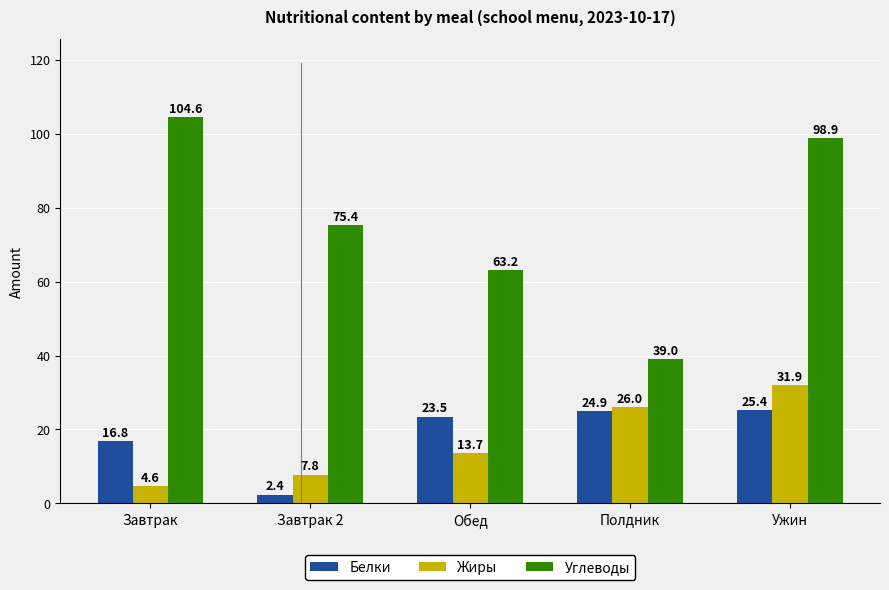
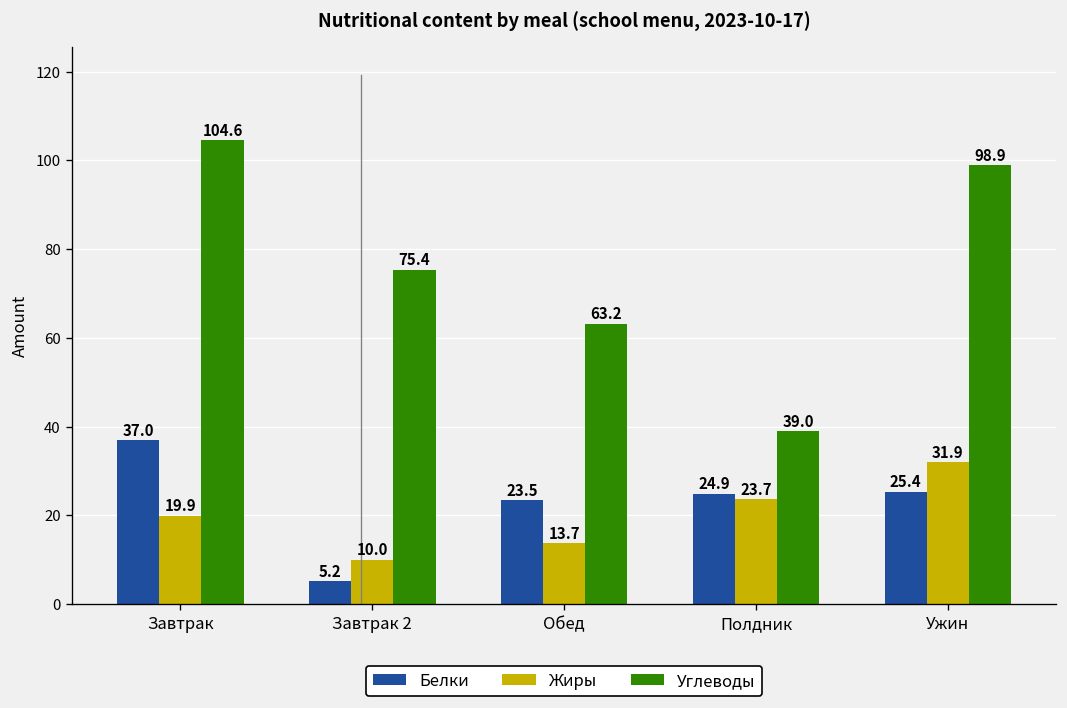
  {
    "Белки": {
-     "Завтрак": 16.8,
-     "Завтрак 2": 2.4,
+     "Завтрак": 37.0,
+     "Завтрак 2": 5.2,
      "Обед": 23.5,
      "Полдник": 24.9,
      "Ужин": 25.4
    },
    "Жиры": {
-     "Завтрак": 4.6,
-     "Завтрак 2": 7.8,
+     "Завтрак": 19.9,
+     "Завтрак 2": 10.0,
      "Обед": 13.7,
-     "Полдник": 26.0,
+     "Полдник": 23.7,
      "Ужин": 31.9
    },
    "Углеводы": {
      "Завтрак": 104.6,
      "Завтрак 2": 75.4,
      "Обед": 63.2,
      "Полдник": 39.0,
      "Ужин": 98.9
    }
  }
